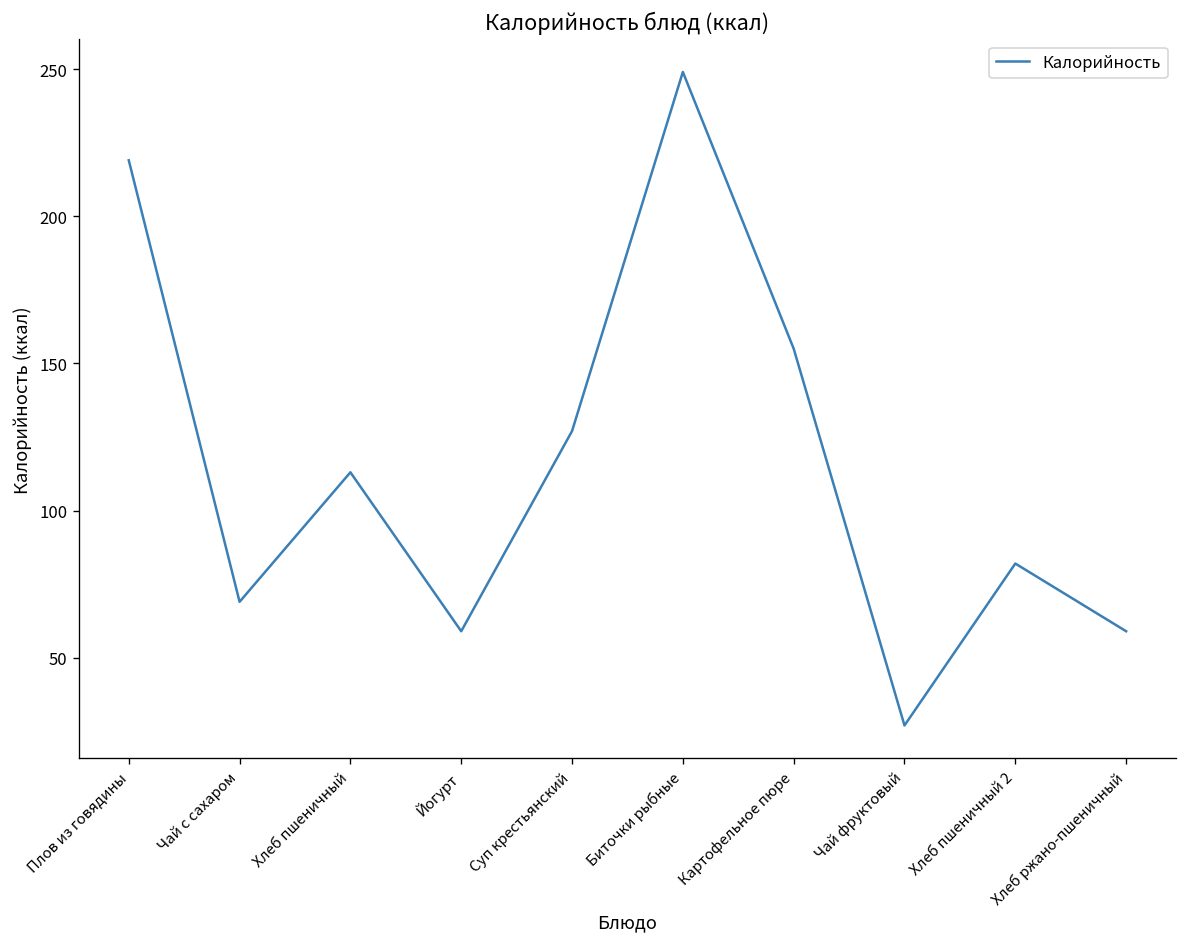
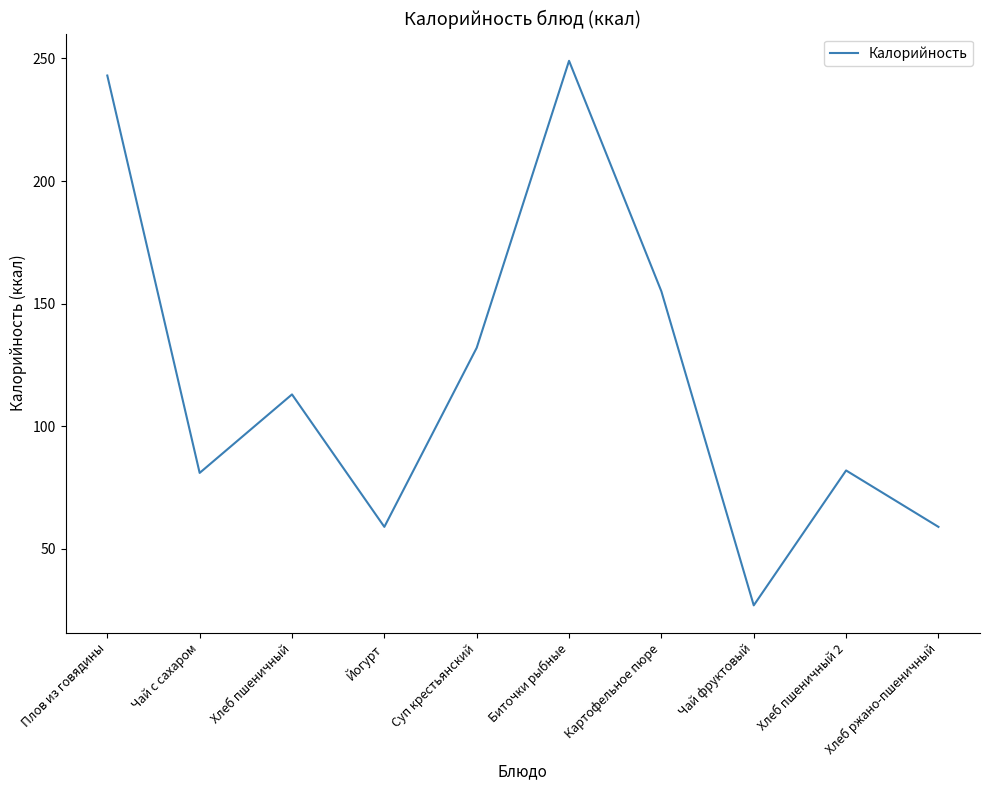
  {
-   "Плов из говядины": 219,
-   "Чай с сахаром": 69,
+   "Плов из говядины": 243,
+   "Чай с сахаром": 81,
    "Хлеб пшеничный": 113,
    "Йогурт": 59,
-   "Суп крестьянский": 127,
+   "Суп крестьянский": 132,
    "Биточки рыбные": 249,
    "Картофельное пюре": 155,
    "Чай фруктовый": 27,
    "Хлеб пшеничный 2": 82,
    "Хлеб ржано-пшеничный": 59
  }
